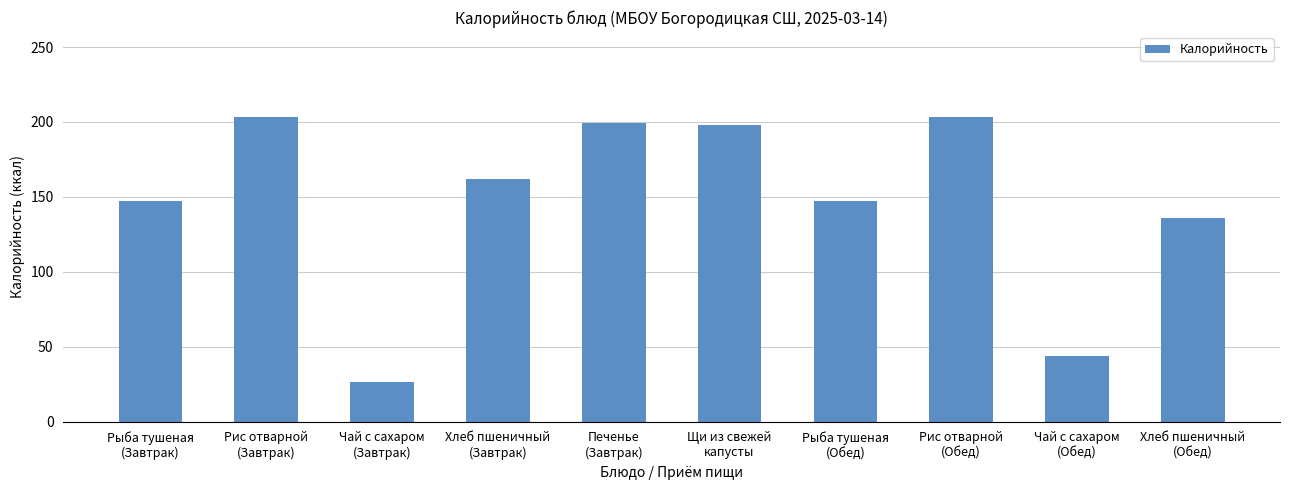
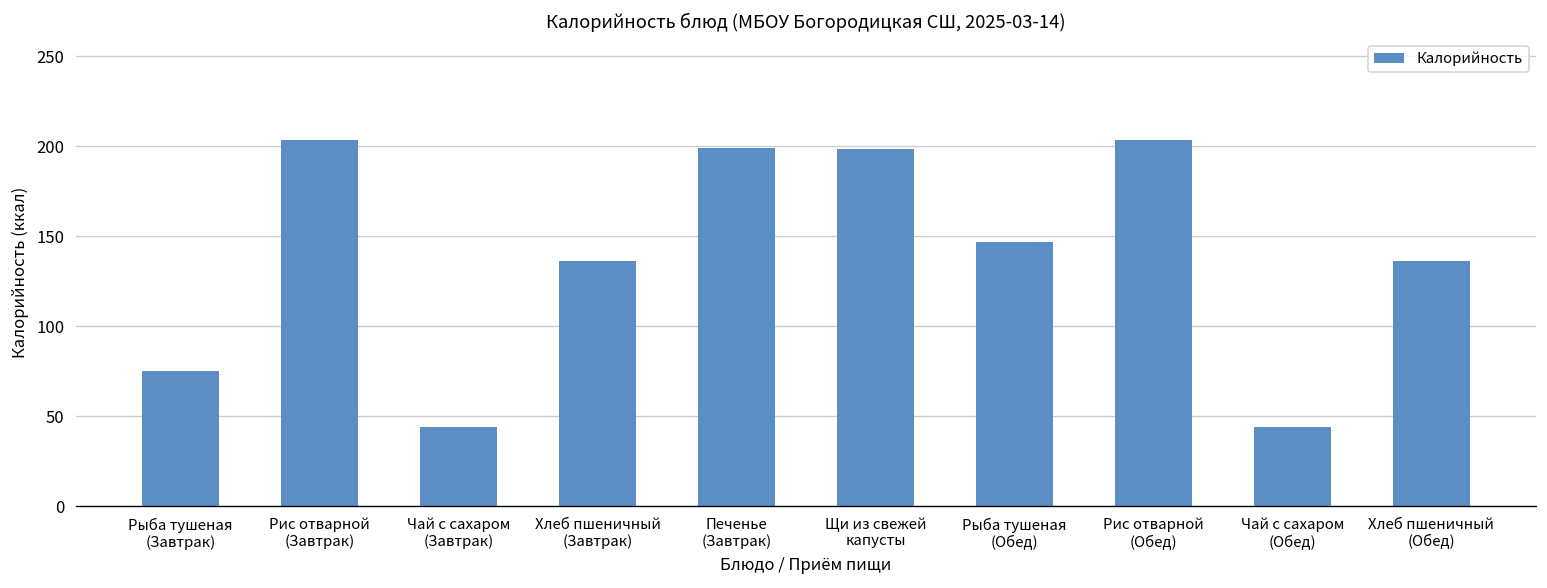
  {
-   "Рыба тушеная (Завтрак)": 147,
+   "Рыба тушеная (Завтрак)": 75,
    "Рис отварной (Завтрак)": 204,
-   "Чай с сахаром (Завтрак)": 27,
-   "Хлеб пшеничный (Завтрак)": 162,
+   "Чай с сахаром (Завтрак)": 44,
+   "Хлеб пшеничный (Завтрак)": 136,
    "Печенье (Завтрак)": 199,
    "Щи из свежей капусты": 198,
    "Рыба тушеная (Обед)": 147,
    "Рис отварной (Обед)": 204,
    "Чай с сахаром (Обед)": 44,
    "Хлеб пшеничный (Обед)": 136
  }
